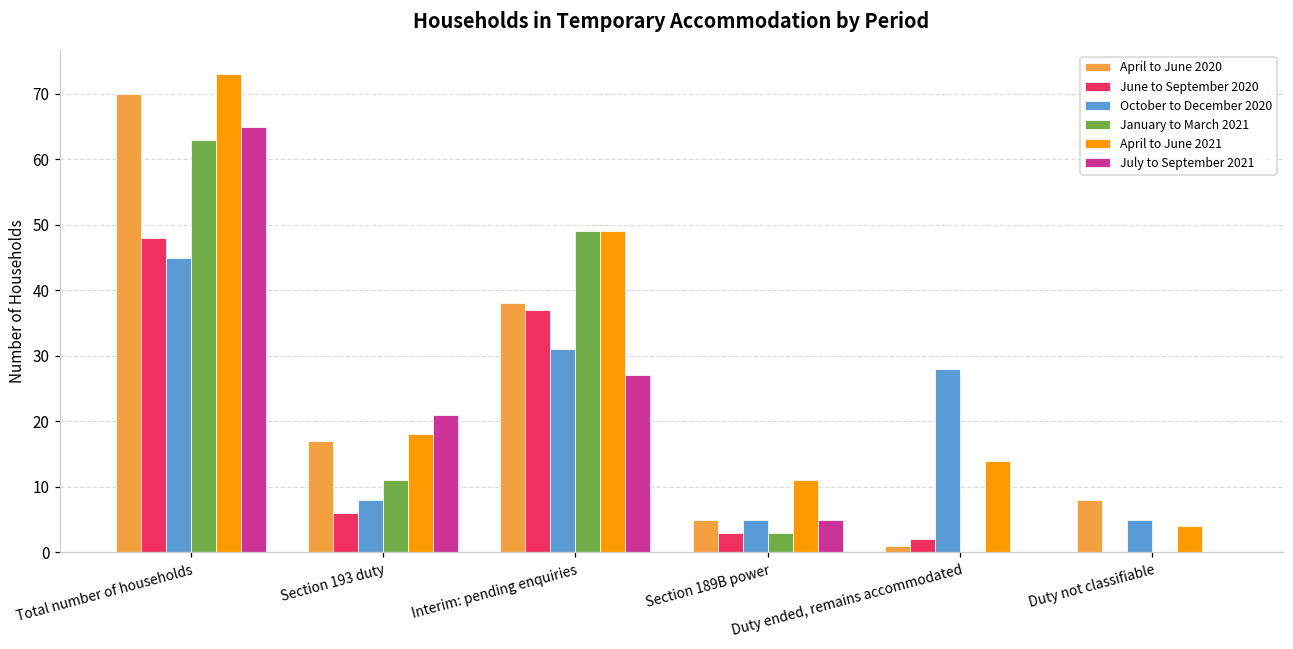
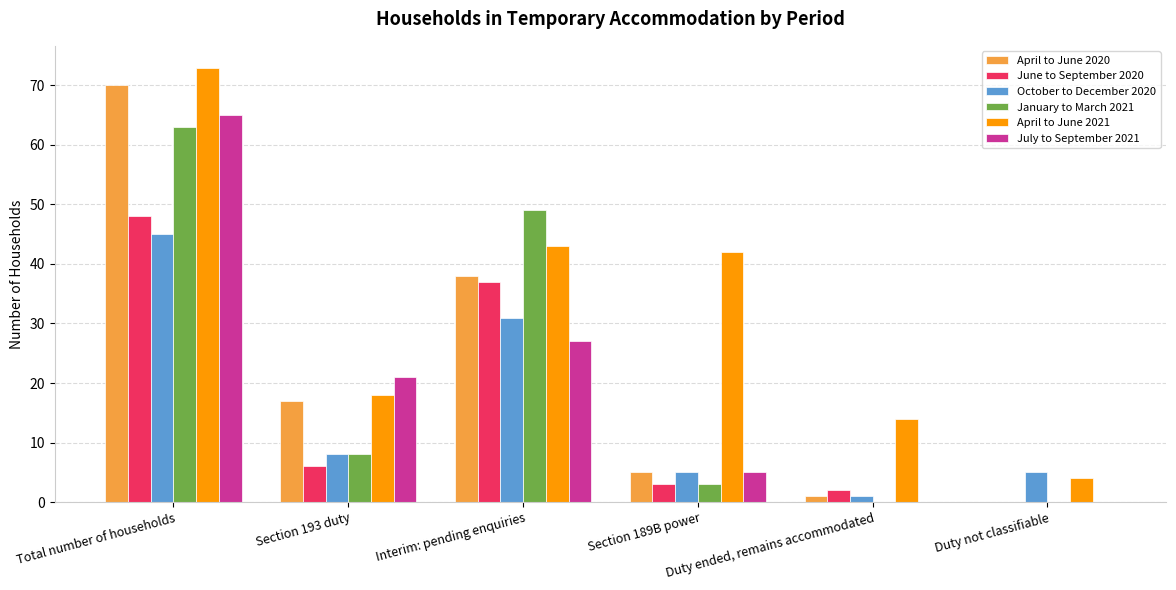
  {
    "April to June 2020": {
      "Total number of households": 70,
      "Section 193 duty": 17,
      "Interim: pending enquiries": 38,
      "Section 189B power": 5,
      "Duty ended, remains accommodated": 1,
-     "Duty not classifiable": 8
+     "Duty not classifiable": 0
    },
    "June to September 2020": {
      "Total number of households": 48,
      "Section 193 duty": 6,
      "Interim: pending enquiries": 37,
      "Section 189B power": 3,
      "Duty ended, remains accommodated": 2,
      "Duty not classifiable": 0
    },
    "October to December 2020": {
      "Total number of households": 45,
      "Section 193 duty": 8,
      "Interim: pending enquiries": 31,
      "Section 189B power": 5,
-     "Duty ended, remains accommodated": 28,
+     "Duty ended, remains accommodated": 1,
      "Duty not classifiable": 5
    },
    "January to March 2021": {
      "Total number of households": 63,
-     "Section 193 duty": 11,
+     "Section 193 duty": 8,
      "Interim: pending enquiries": 49,
      "Section 189B power": 3,
      "Duty ended, remains accommodated": 0,
      "Duty not classifiable": 0
    },
    "April to June 2021": {
      "Total number of households": 73,
      "Section 193 duty": 18,
-     "Interim: pending enquiries": 49,
-     "Section 189B power": 11,
+     "Interim: pending enquiries": 43,
+     "Section 189B power": 42,
      "Duty ended, remains accommodated": 14,
      "Duty not classifiable": 4
    },
    "July to September 2021": {
      "Total number of households": 65,
      "Section 193 duty": 21,
      "Interim: pending enquiries": 27,
      "Section 189B power": 5,
      "Duty ended, remains accommodated": 0,
      "Duty not classifiable": 0
    }
  }
